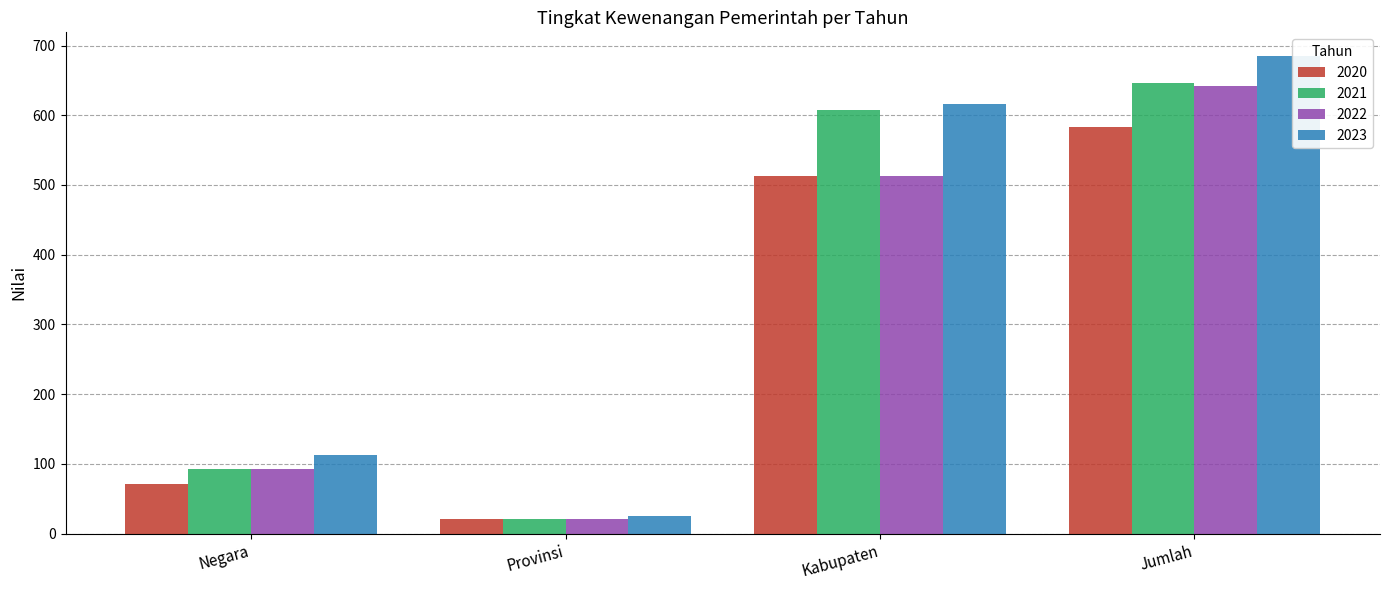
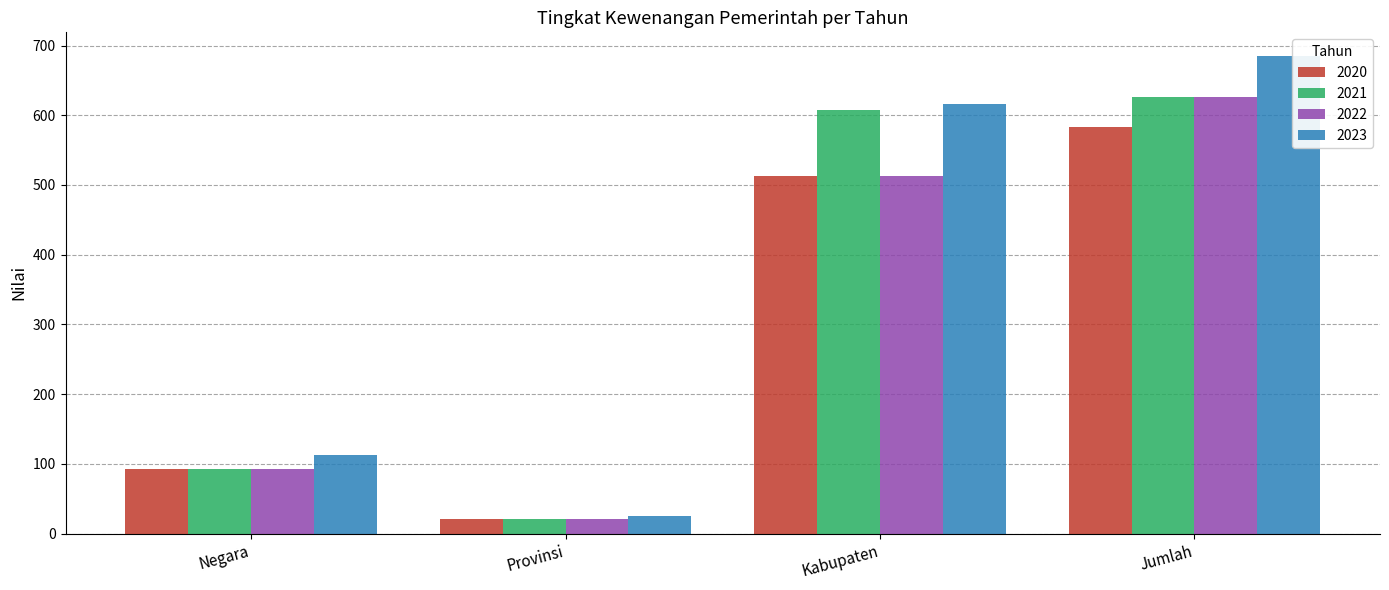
  {
    "2020": {
-     "Negara": 70,
+     "Negara": 90,
      "Provinsi": 20,
      "Kabupaten": 510,
      "Jumlah": 580
    },
    "2021": {
      "Negara": 90,
      "Provinsi": 20,
      "Kabupaten": 610,
-     "Jumlah": 650
+     "Jumlah": 630
    },
    "2022": {
      "Negara": 90,
      "Provinsi": 20,
      "Kabupaten": 510,
-     "Jumlah": 640
+     "Jumlah": 630
    },
    "2023": {
      "Negara": 110,
      "Provinsi": 20,
      "Kabupaten": 620,
      "Jumlah": 680
    }
  }
